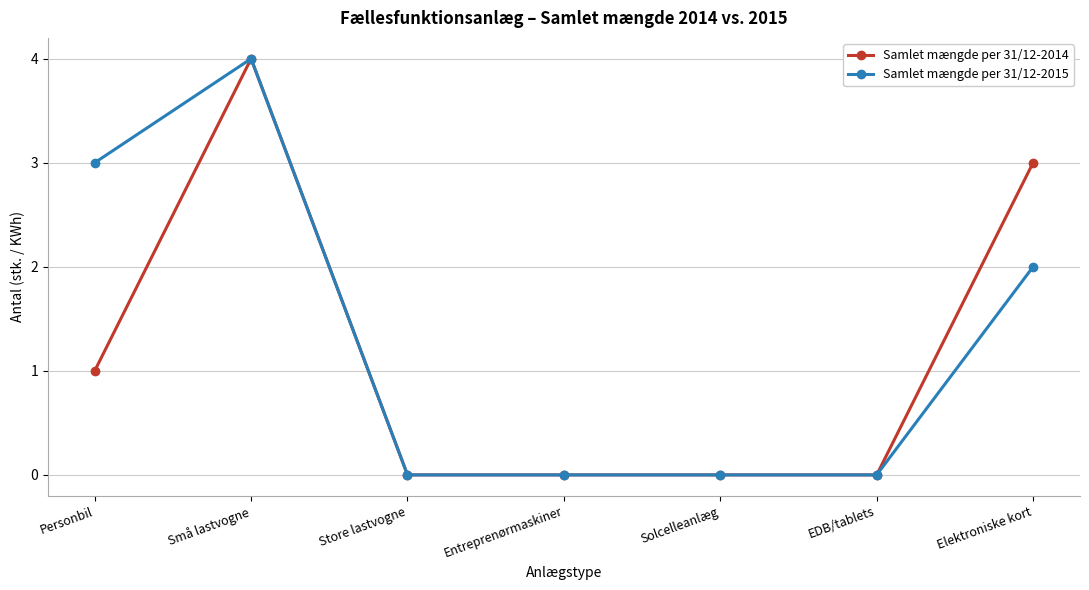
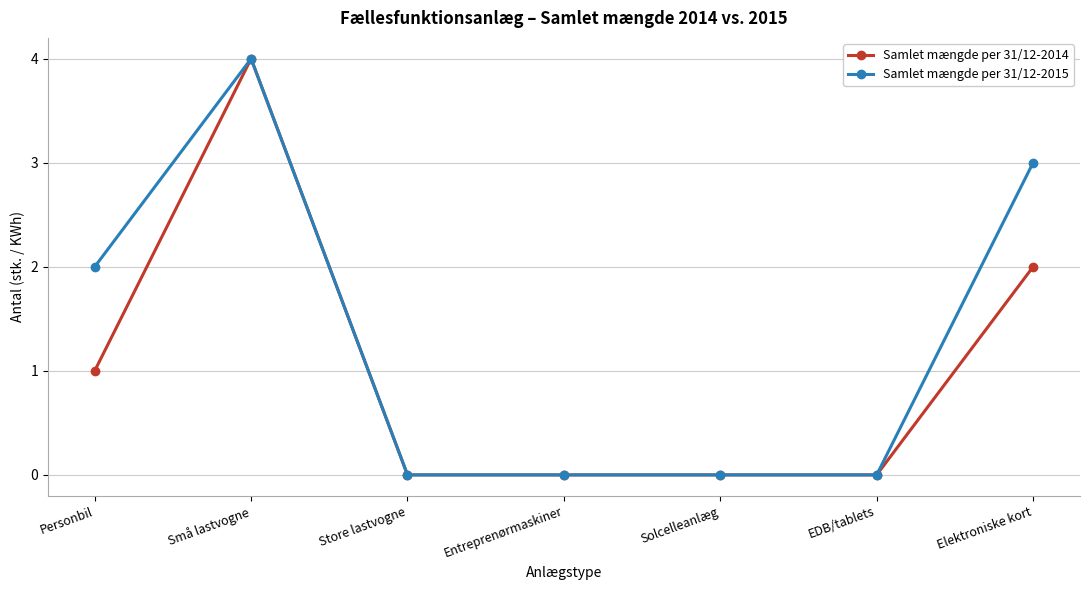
  {
    "Samlet mængde per 31/12-2014": {
      "Personbil": 1,
-     "Elektroniske kort": 3
+     "Elektroniske kort": 2
    },
    "Samlet mængde per 31/12-2015": {
-     "Personbil": 3,
-     "Elektroniske kort": 2
+     "Personbil": 2,
+     "Elektroniske kort": 3
    }
  }
